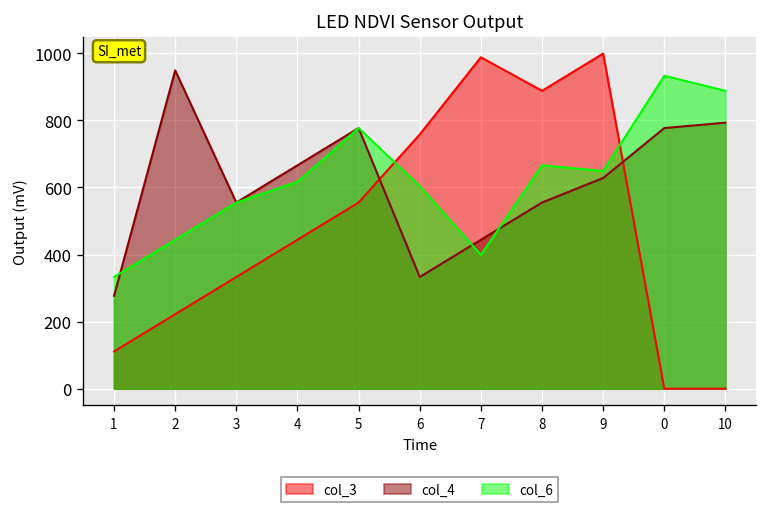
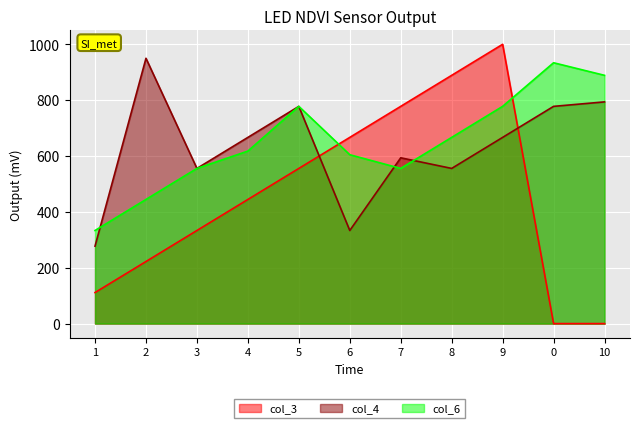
  {
    "col_3": {
      "1": 110,
      "2": 220,
      "3": 330,
      "4": 440,
      "5": 560,
-     "6": 760,
-     "7": 990,
+     "6": 670,
+     "7": 780,
      "8": 890,
      "9": 1000,
      "0": 0,
      "10": 0
    },
    "col_4": {
      "1": 280,
      "2": 950,
      "4": 670,
      "6": 330,
-     "7": 440,
+     "7": 590,
      "8": 560,
-     "9": 630,
+     "9": 670,
      "0": 780,
      "10": 790
    },
    "col_6": {
      "1": 330,
      "2": 440,
      "4": 620,
      "6": 600,
-     "7": 400,
+     "7": 560,
      "8": 670,
-     "9": 650,
+     "9": 780,
      "0": 930,
      "10": 890
    }
  }
